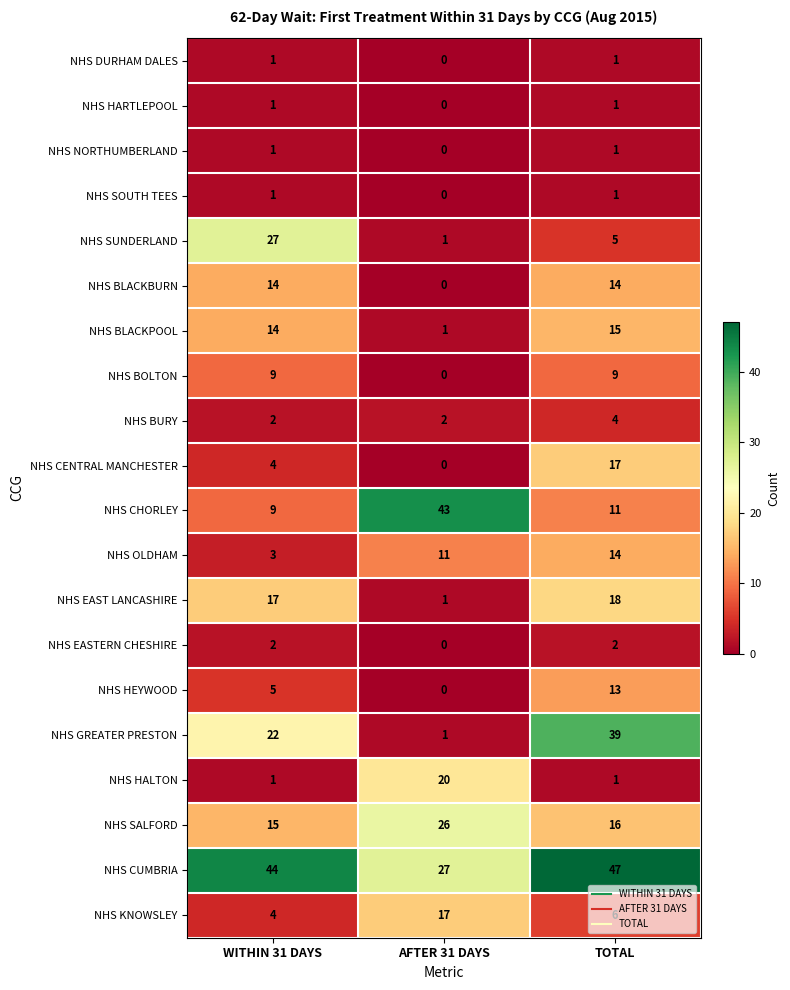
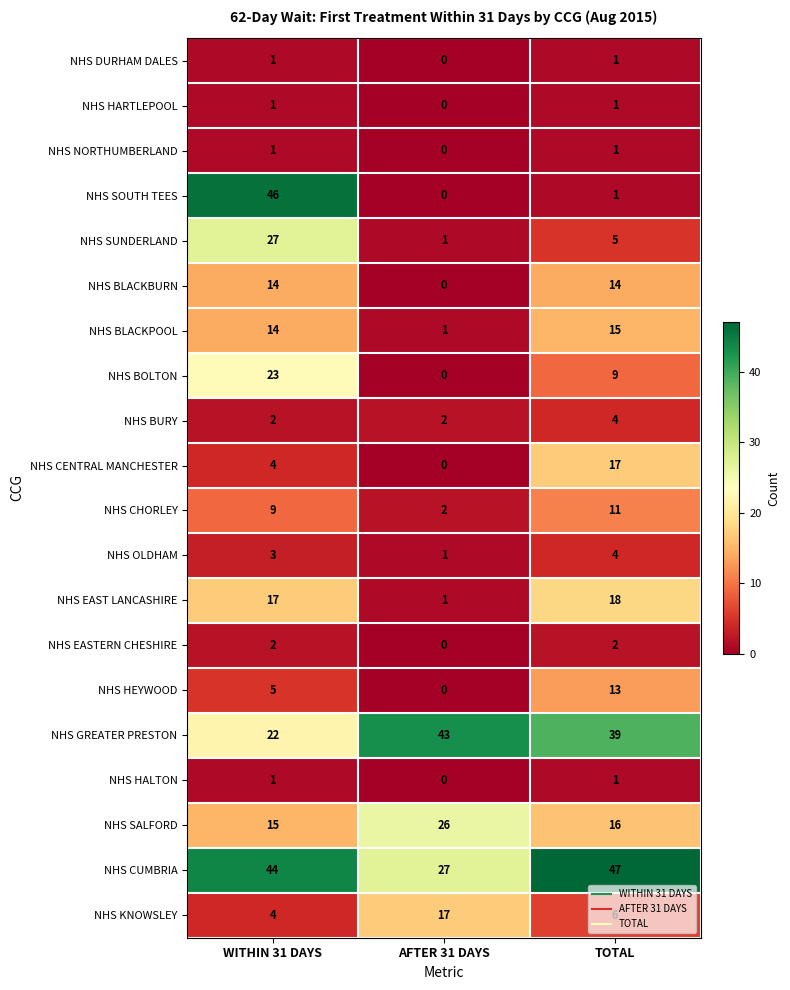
  {
    "NHS DURHAM DALES": {
      "WITHIN 31 DAYS": 1,
      "AFTER 31 DAYS": 0,
      "TOTAL": 1
    },
    "NHS HARTLEPOOL": {
      "WITHIN 31 DAYS": 1,
      "AFTER 31 DAYS": 0,
      "TOTAL": 1
    },
    "NHS NORTHUMBERLAND": {
      "WITHIN 31 DAYS": 1,
      "AFTER 31 DAYS": 0,
      "TOTAL": 1
    },
    "NHS SOUTH TEES": {
-     "WITHIN 31 DAYS": 1,
+     "WITHIN 31 DAYS": 46,
      "AFTER 31 DAYS": 0,
      "TOTAL": 1
    },
    "NHS SUNDERLAND": {
      "WITHIN 31 DAYS": 27,
      "AFTER 31 DAYS": 1,
      "TOTAL": 5
    },
    "NHS BLACKBURN": {
      "WITHIN 31 DAYS": 14,
      "AFTER 31 DAYS": 0,
      "TOTAL": 14
    },
    "NHS BLACKPOOL": {
      "WITHIN 31 DAYS": 14,
      "AFTER 31 DAYS": 1,
      "TOTAL": 15
    },
    "NHS BOLTON": {
-     "WITHIN 31 DAYS": 9,
+     "WITHIN 31 DAYS": 23,
      "AFTER 31 DAYS": 0,
      "TOTAL": 9
    },
    "NHS BURY": {
      "WITHIN 31 DAYS": 2,
      "AFTER 31 DAYS": 2,
      "TOTAL": 4
    },
    "NHS CENTRAL MANCHESTER": {
      "WITHIN 31 DAYS": 4,
      "AFTER 31 DAYS": 0,
      "TOTAL": 17
    },
    "NHS CHORLEY": {
      "WITHIN 31 DAYS": 9,
-     "AFTER 31 DAYS": 43,
+     "AFTER 31 DAYS": 2,
      "TOTAL": 11
    },
    "NHS OLDHAM": {
      "WITHIN 31 DAYS": 3,
-     "AFTER 31 DAYS": 11,
-     "TOTAL": 14
+     "AFTER 31 DAYS": 1,
+     "TOTAL": 4
    },
    "NHS EAST LANCASHIRE": {
      "WITHIN 31 DAYS": 17,
      "AFTER 31 DAYS": 1,
      "TOTAL": 18
    },
    "NHS EASTERN CHESHIRE": {
      "WITHIN 31 DAYS": 2,
      "AFTER 31 DAYS": 0,
      "TOTAL": 2
    },
    "NHS HEYWOOD": {
      "WITHIN 31 DAYS": 5,
      "AFTER 31 DAYS": 0,
      "TOTAL": 13
    },
    "NHS GREATER PRESTON": {
      "WITHIN 31 DAYS": 22,
-     "AFTER 31 DAYS": 1,
+     "AFTER 31 DAYS": 43,
      "TOTAL": 39
    },
    "NHS HALTON": {
      "WITHIN 31 DAYS": 1,
-     "AFTER 31 DAYS": 20,
+     "AFTER 31 DAYS": 0,
      "TOTAL": 1
    },
    "NHS SALFORD": {
      "WITHIN 31 DAYS": 15,
      "AFTER 31 DAYS": 26,
      "TOTAL": 16
    },
    "NHS CUMBRIA": {
      "WITHIN 31 DAYS": 44,
      "AFTER 31 DAYS": 27,
      "TOTAL": 47
    },
    "NHS KNOWSLEY": {
      "WITHIN 31 DAYS": 4,
      "AFTER 31 DAYS": 17
    }
  }
